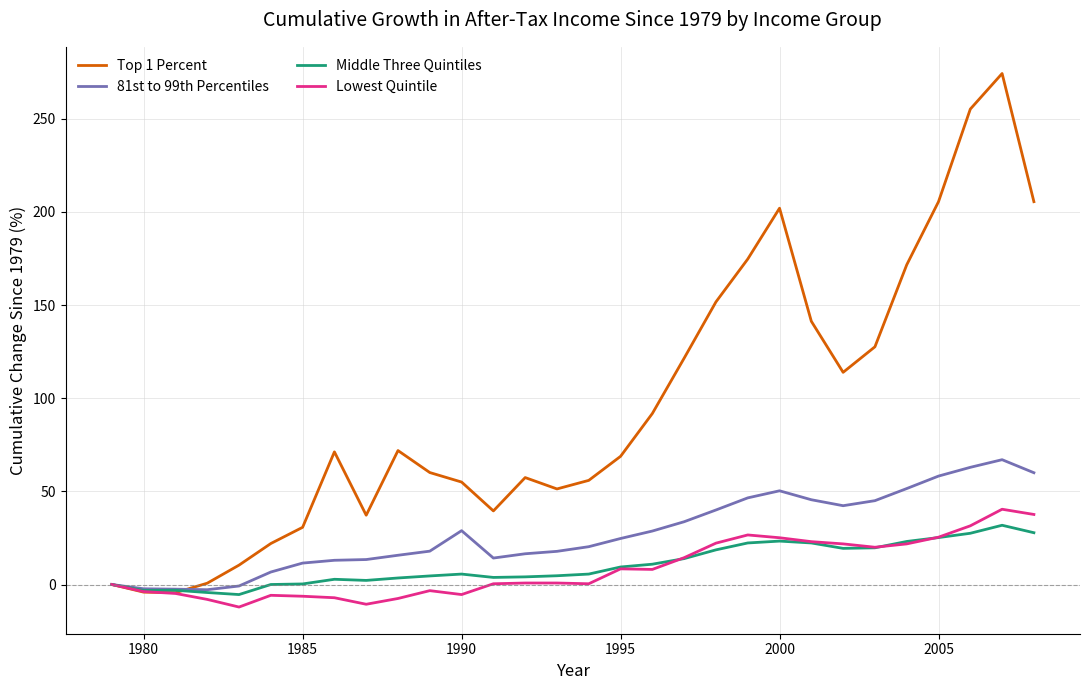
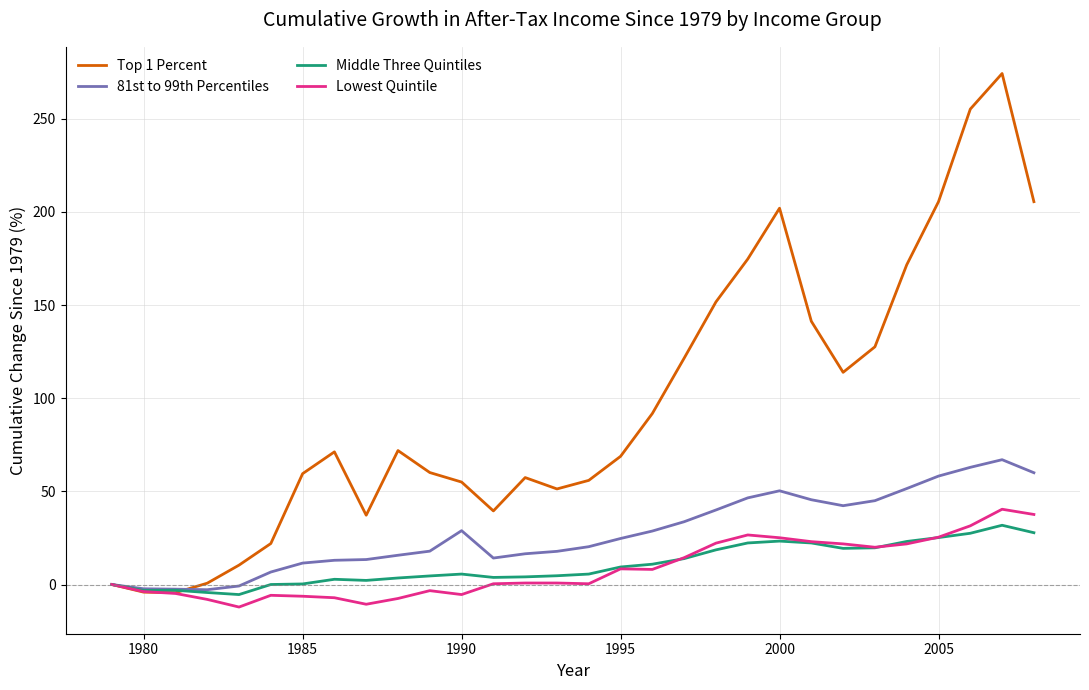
  {
    "Top 1 Percent": {
-     "1985": 31,
+     "1985": 60,
      "1990": 55,
      "1995": 69,
      "2000": 202,
      "2005": 206
    },
    "81st to 99th Percentiles": {
      "1985": 12,
      "1990": 29,
      "1995": 25,
      "2000": 50,
      "2005": 58
    },
    "Middle Three Quintiles": {
      "1985": 0,
      "1990": 6,
      "2000": 23
    },
    "Lowest Quintile": {
      "1985": -6,
      "1990": -5,
      "2000": 25
    }
  }
